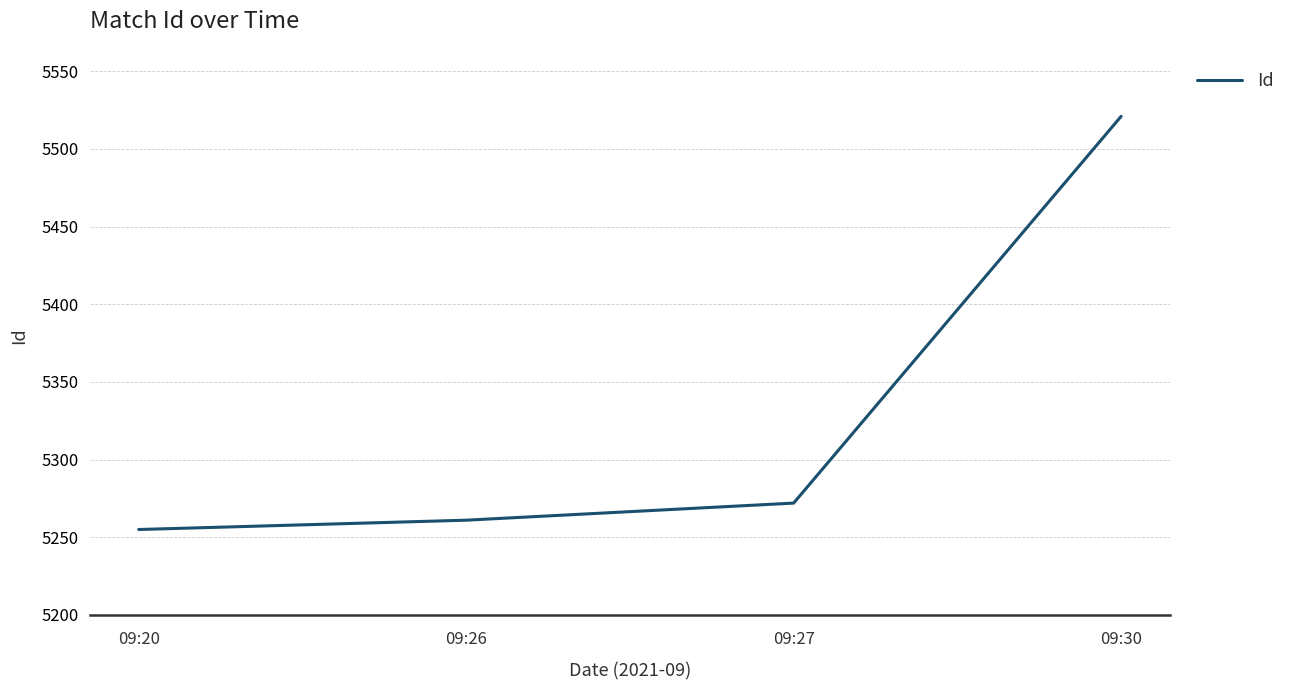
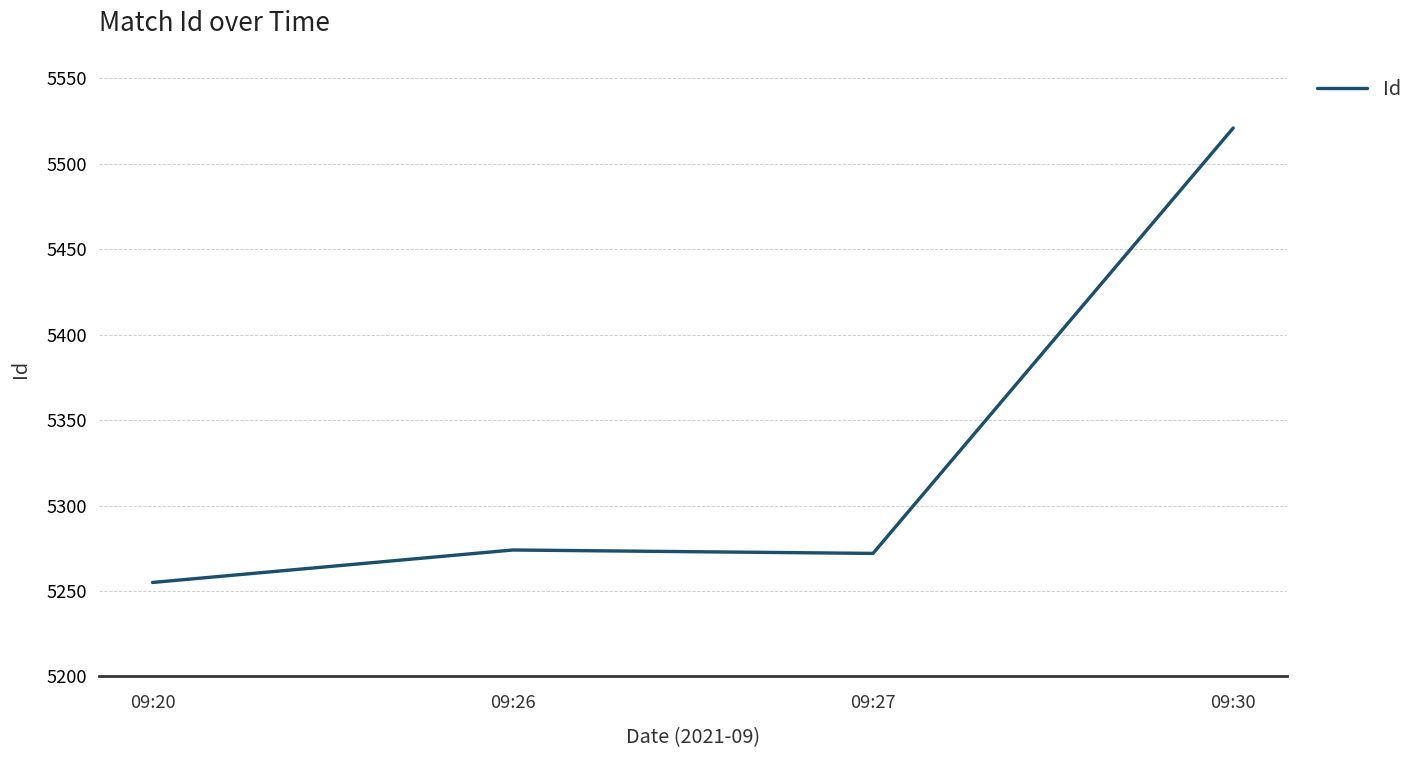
  {
    "09:20": 5255,
-   "09:26": 5261,
+   "09:26": 5274,
    "09:27": 5272,
    "09:30": 5521
  }
